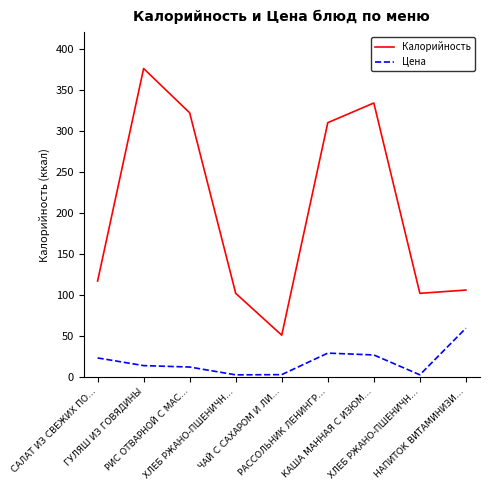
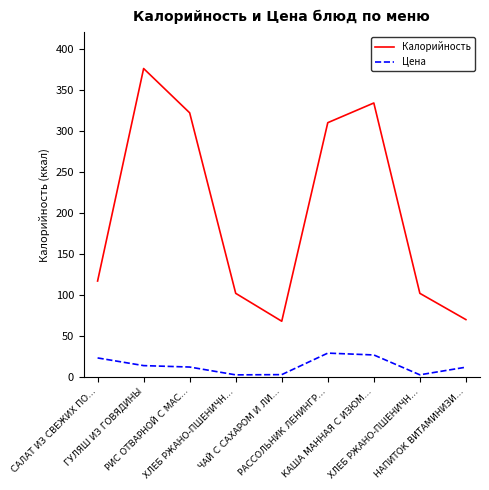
  {
    "Калорийность": {
      "САЛАТ ИЗ СВЕЖИХ ПО…": 120,
      "ГУЛЯШ ИЗ ГОВЯДИНЫ": 380,
      "РИС ОТВАРНОЙ С МАС…": 320,
-     "ЧАЙ С САХАРОМ И ЛИ…": 50,
+     "ЧАЙ С САХАРОМ И ЛИ…": 70,
      "РАССОЛЬНИК ЛЕНИНГР…": 310,
      "КАША МАННАЯ С ИЗЮМ…": 330,
-     "НАПИТОК ВИТАМИНИЗИ…": 110
+     "НАПИТОК ВИТАМИНИЗИ…": 70
    },
    "Цена": {
      "САЛАТ ИЗ СВЕЖИХ ПО…": 20,
      "ГУЛЯШ ИЗ ГОВЯДИНЫ": 10,
      "РИС ОТВАРНОЙ С МАС…": 10,
      "ЧАЙ С САХАРОМ И ЛИ…": 0,
      "РАССОЛЬНИК ЛЕНИНГР…": 30,
      "КАША МАННАЯ С ИЗЮМ…": 30,
-     "НАПИТОК ВИТАМИНИЗИ…": 60
+     "НАПИТОК ВИТАМИНИЗИ…": 10
    }
  }
